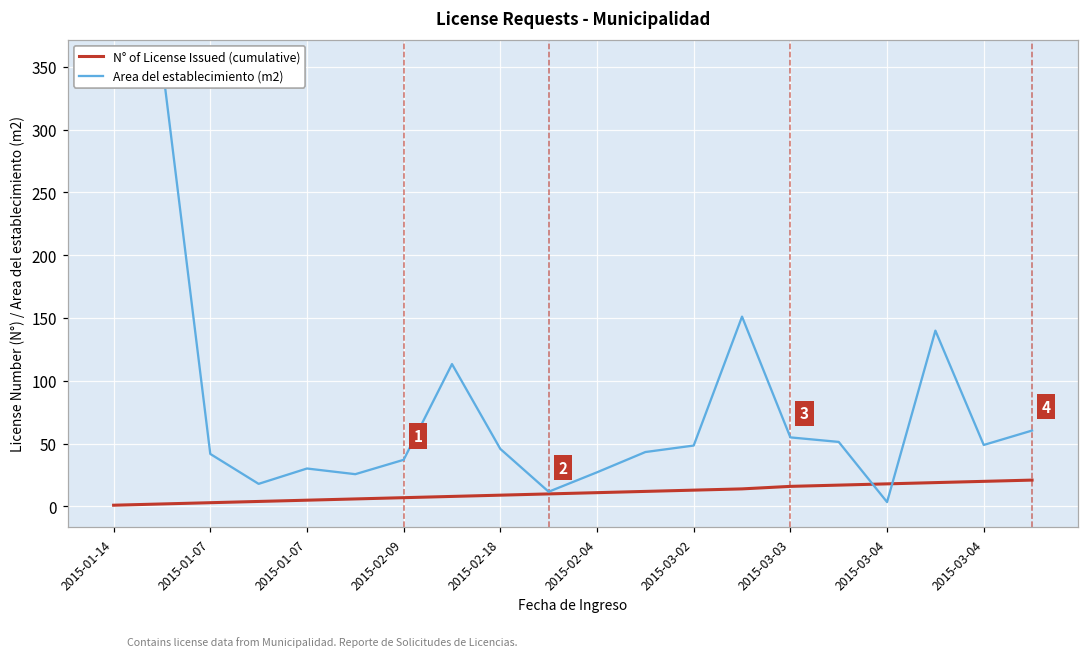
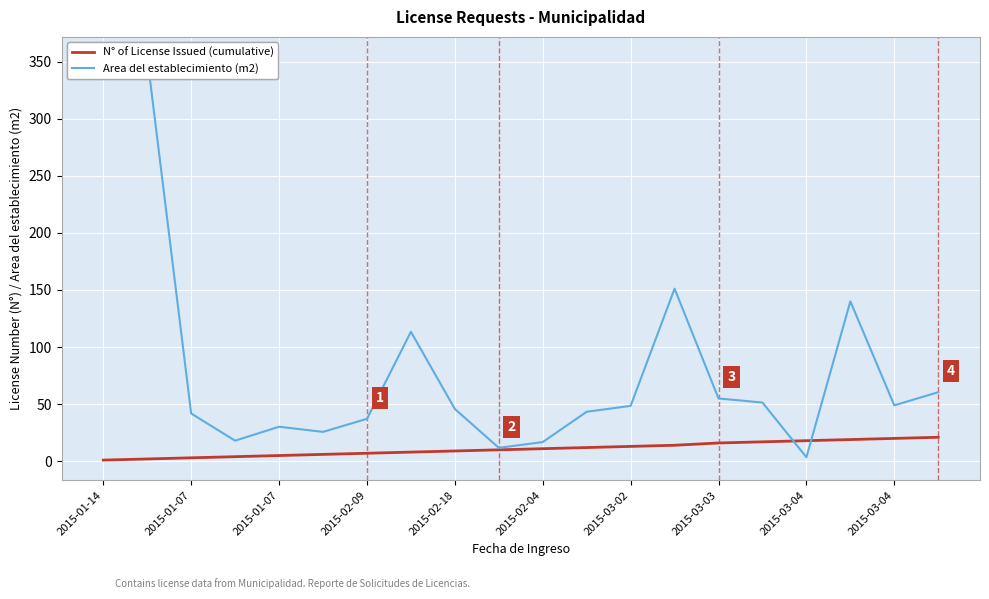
  {
    "N° of License Issued (cumulative)": {
      "2015-02-18": 9,
      "2015-02-04": 11
    },
    "Area del establecimiento (m2)": {
      "2015-02-18": 46,
-     "2015-02-04": 27
+     "2015-02-04": 17
    }
  }
